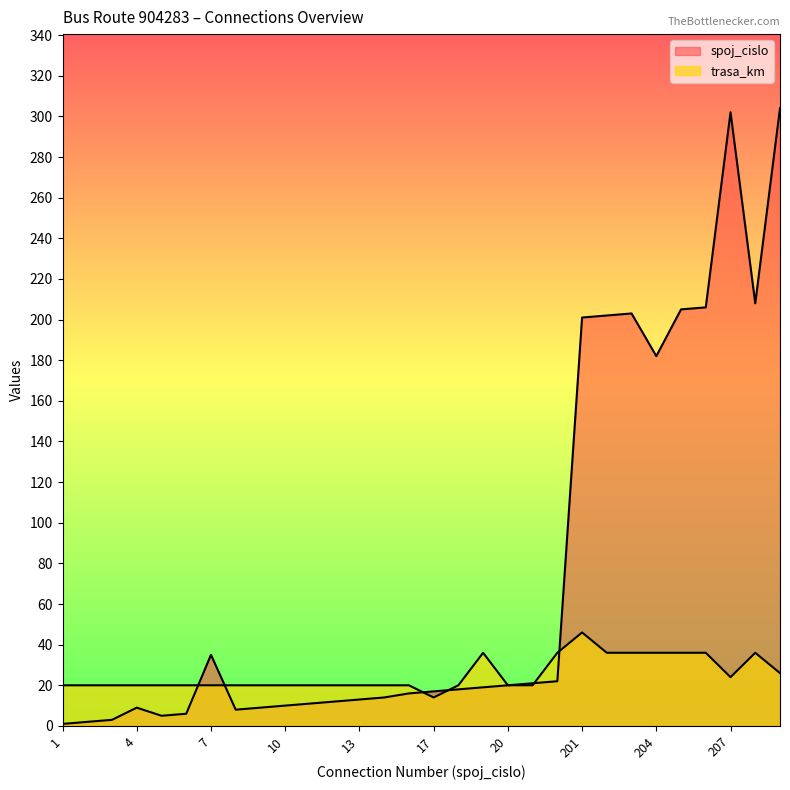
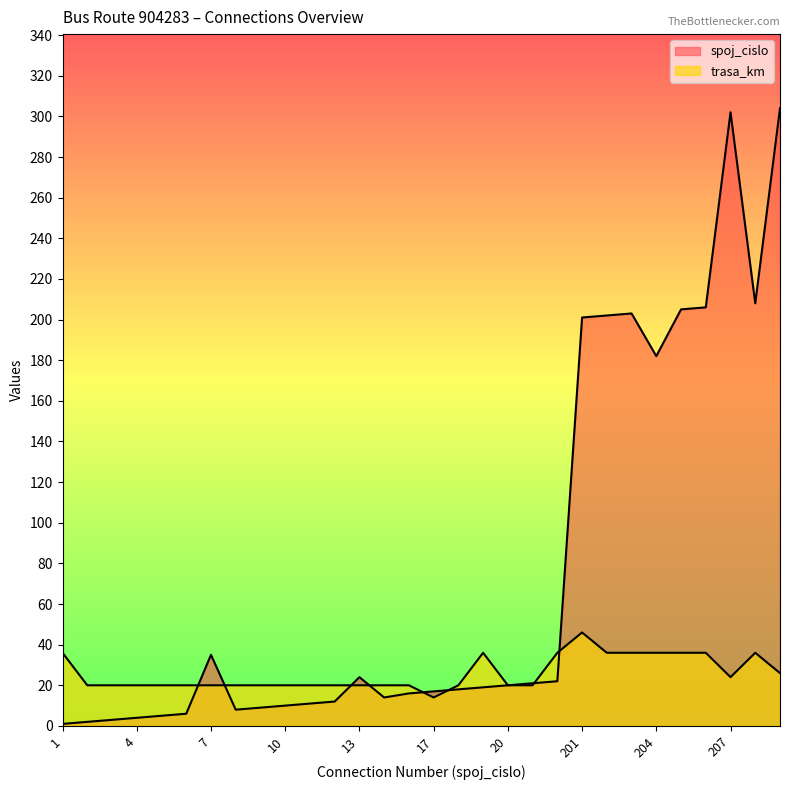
  {
    "spoj_cislo": {
      "1": 1,
-     "4": 9,
+     "4": 4,
      "7": 35,
      "10": 10,
-     "13": 13,
+     "13": 24,
      "17": 17,
      "201": 201,
      "204": 182,
      "207": 302
    },
    "trasa_km": {
-     "1": 20,
+     "1": 36,
      "4": 20,
      "7": 20,
      "10": 20,
      "13": 20,
      "17": 14,
      "201": 46,
      "204": 36,
      "207": 24
    }
  }
